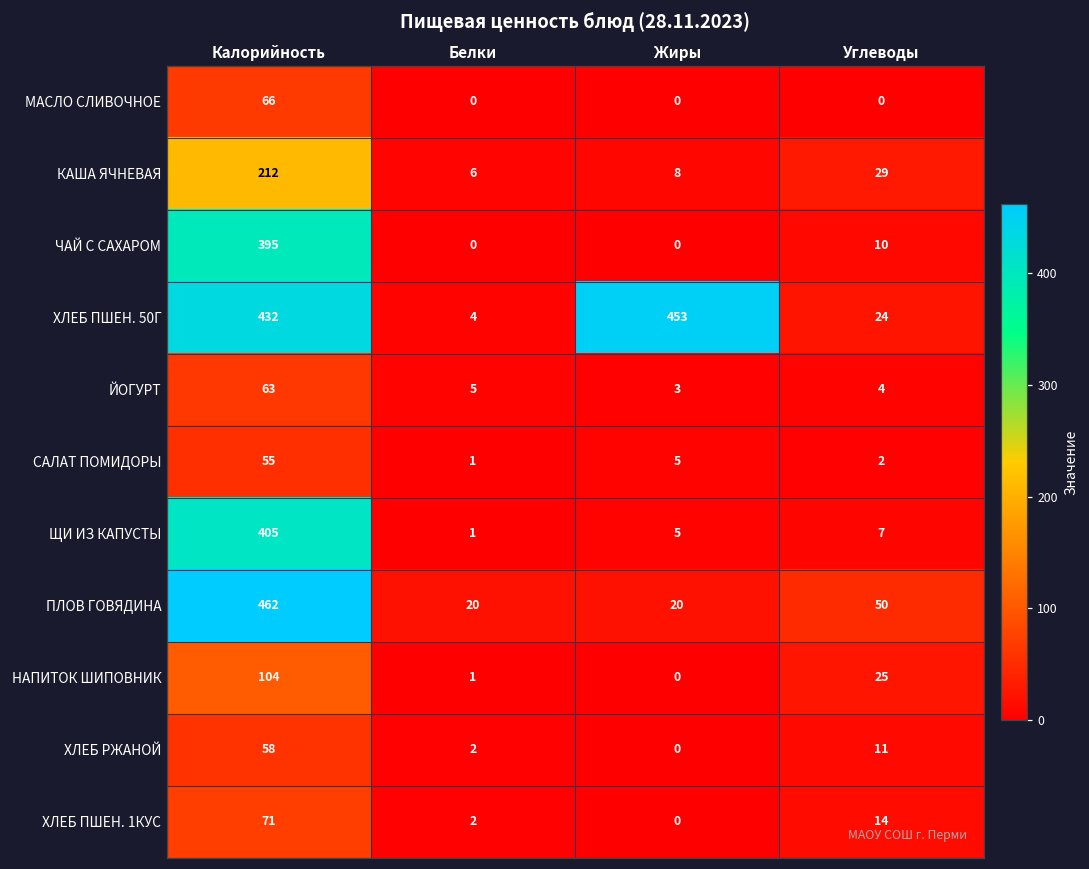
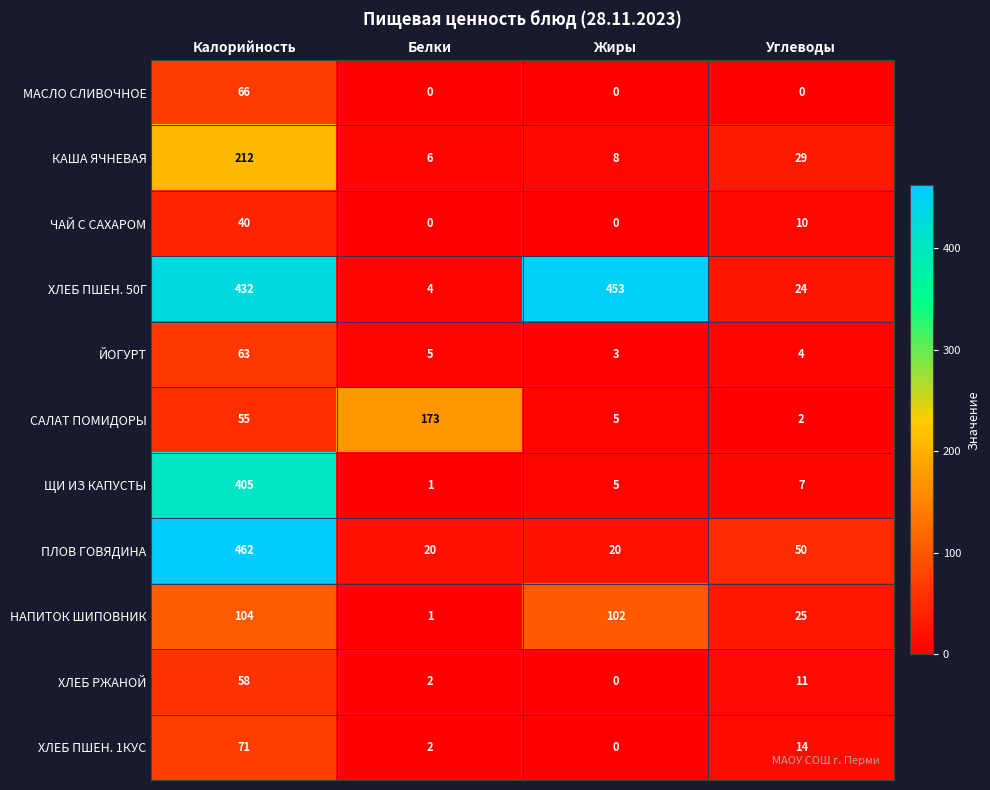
  {
    "МАСЛО СЛИВОЧНОЕ": {
      "Калорийность": 66,
      "Белки": 0,
      "Жиры": 0,
      "Углеводы": 0
    },
    "КАША ЯЧНЕВАЯ": {
      "Калорийность": 212,
      "Белки": 6,
      "Жиры": 8,
      "Углеводы": 29
    },
    "ЧАЙ С САХАРОМ": {
-     "Калорийность": 395,
+     "Калорийность": 40,
      "Белки": 0,
      "Жиры": 0,
      "Углеводы": 10
    },
    "ХЛЕБ ПШЕН. 50Г": {
      "Калорийность": 432,
      "Белки": 4,
      "Жиры": 453,
      "Углеводы": 24
    },
    "ЙОГУРТ": {
      "Калорийность": 63,
      "Белки": 5,
      "Жиры": 3,
      "Углеводы": 4
    },
    "САЛАТ ПОМИДОРЫ": {
      "Калорийность": 55,
-     "Белки": 1,
+     "Белки": 173,
      "Жиры": 5,
      "Углеводы": 2
    },
    "ЩИ ИЗ КАПУСТЫ": {
      "Калорийность": 405,
      "Белки": 1,
      "Жиры": 5,
      "Углеводы": 7
    },
    "ПЛОВ ГОВЯДИНА": {
      "Калорийность": 462,
      "Белки": 20,
      "Жиры": 20,
      "Углеводы": 50
    },
    "НАПИТОК ШИПОВНИК": {
      "Калорийность": 104,
      "Белки": 1,
-     "Жиры": 0,
+     "Жиры": 102,
      "Углеводы": 25
    },
    "ХЛЕБ РЖАНОЙ": {
      "Калорийность": 58,
      "Белки": 2,
      "Жиры": 0,
      "Углеводы": 11
    },
    "ХЛЕБ ПШЕН. 1КУС": {
      "Калорийность": 71,
      "Белки": 2,
      "Жиры": 0
    }
  }
